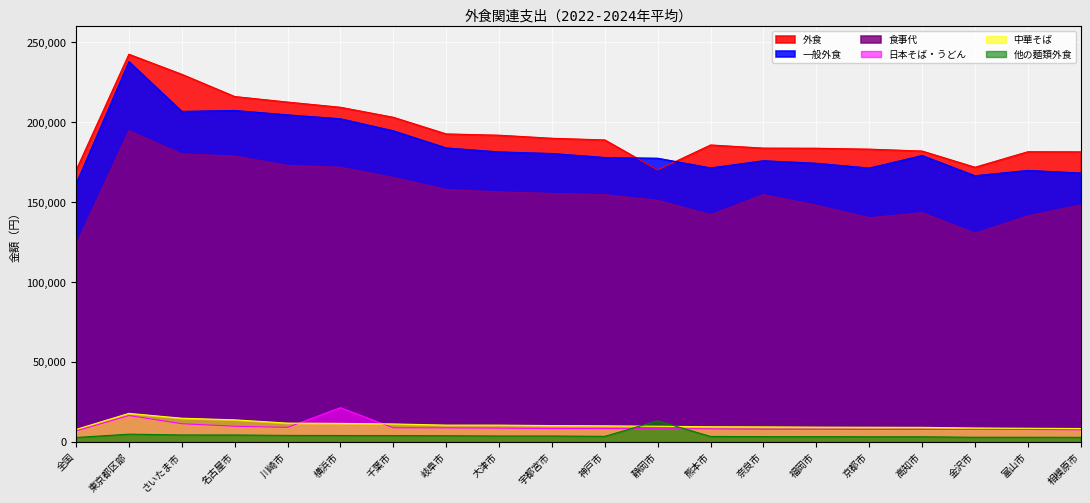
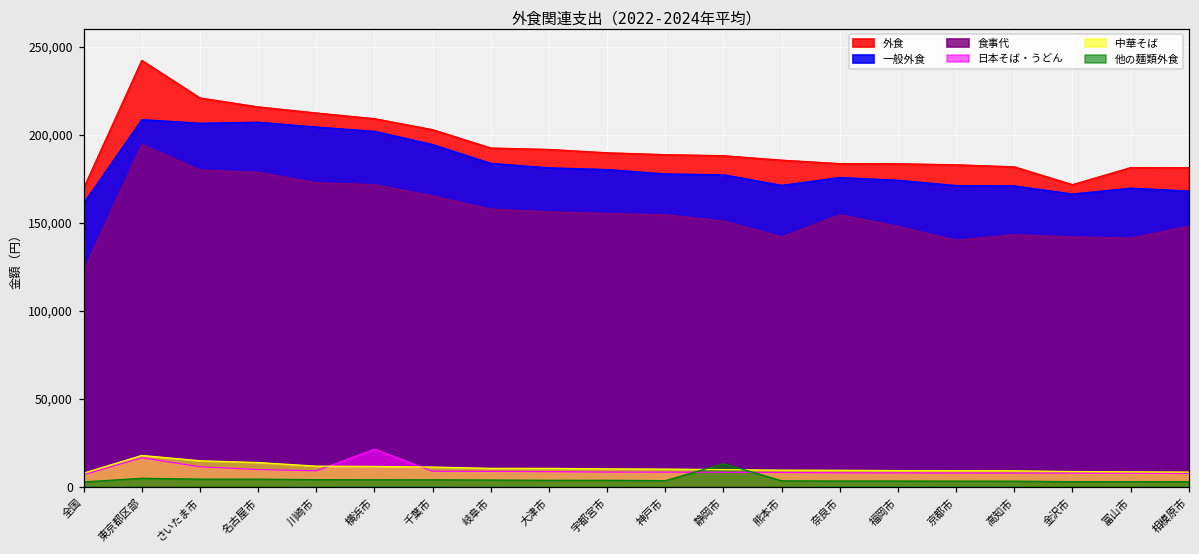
  {
    "外食": {
      "全国": "170,000",
      "東京都区部": "242,000",
-     "さいたま市": "230,000",
+     "さいたま市": "221,000",
      "名古屋市": "216,000",
      "川崎市": "212,000",
      "横浜市": "209,000",
      "千葉市": "203,000",
      "岐阜市": "192,000",
      "大津市": "192,000",
      "宇都宮市": "190,000",
      "神戸市": "189,000",
-     "静岡市": "170,000",
+     "静岡市": "188,000",
      "熊本市": "186,000",
      "奈良市": "184,000",
      "福岡市": "183,000",
      "京都市": "183,000",
      "高知市": "182,000",
      "金沢市": "172,000",
      "富山市": "181,000",
      "相模原市": "181,000"
    },
    "一般外食": {
      "全国": "161,000",
-     "東京都区部": "238,000",
+     "東京都区部": "209,000",
      "さいたま市": "207,000",
      "名古屋市": "207,000",
      "川崎市": "204,000",
      "横浜市": "202,000",
      "千葉市": "194,000",
      "岐阜市": "184,000",
      "大津市": "181,000",
      "宇都宮市": "180,000",
      "神戸市": "178,000",
      "静岡市": "177,000",
      "熊本市": "171,000",
      "奈良市": "176,000",
      "福岡市": "174,000",
      "京都市": "171,000",
-     "高知市": "179,000",
+     "高知市": "171,000",
      "金沢市": "166,000",
      "富山市": "170,000",
      "相模原市": "168,000"
    },
    "食事代": {
      "全国": "123,000",
      "東京都区部": "194,000",
      "さいたま市": "180,000",
      "名古屋市": "179,000",
      "川崎市": "173,000",
      "横浜市": "172,000",
      "千葉市": "165,000",
      "岐阜市": "158,000",
      "大津市": "156,000",
      "宇都宮市": "155,000",
      "神戸市": "154,000",
      "静岡市": "151,000",
      "熊本市": "142,000",
      "奈良市": "154,000",
      "福岡市": "148,000",
      "京都市": "140,000",
      "高知市": "143,000",
-     "金沢市": "130,000",
+     "金沢市": "142,000",
      "富山市": "141,000",
      "相模原市": "148,000"
    },
    "日本そば・うどん": {
      "さいたま市": "11,000",
      "名古屋市": "10,000",
      "川崎市": "9,000",
      "横浜市": "21,000",
      "千葉市": "9,000",
      "岐阜市": "9,000",
      "大津市": "9,000",
      "宇都宮市": "8,000",
      "神戸市": "8,000"
    },
    "中華そば": {
      "さいたま市": "15,000",
      "名古屋市": "14,000",
      "川崎市": "12,000",
      "横浜市": "11,000",
      "千葉市": "11,000",
      "岐阜市": "10,000",
      "大津市": "10,000",
      "宇都宮市": "10,000",
      "神戸市": "10,000"
    },
    "他の麺類外食": {
      "全国": "3,000",
      "東京都区部": "5,000",
      "さいたま市": "4,000",
      "名古屋市": "4,000",
      "川崎市": "4,000",
      "横浜市": "4,000",
      "千葉市": "4,000",
      "岐阜市": "4,000",
      "大津市": "4,000",
      "宇都宮市": "4,000",
      "神戸市": "3,000",
      "静岡市": "13,000",
      "熊本市": "3,000",
      "奈良市": "3,000",
      "福岡市": "3,000",
      "京都市": "3,000",
      "高知市": "3,000",
      "金沢市": "3,000",
      "富山市": "3,000",
      "相模原市": "3,000"
    }
  }
